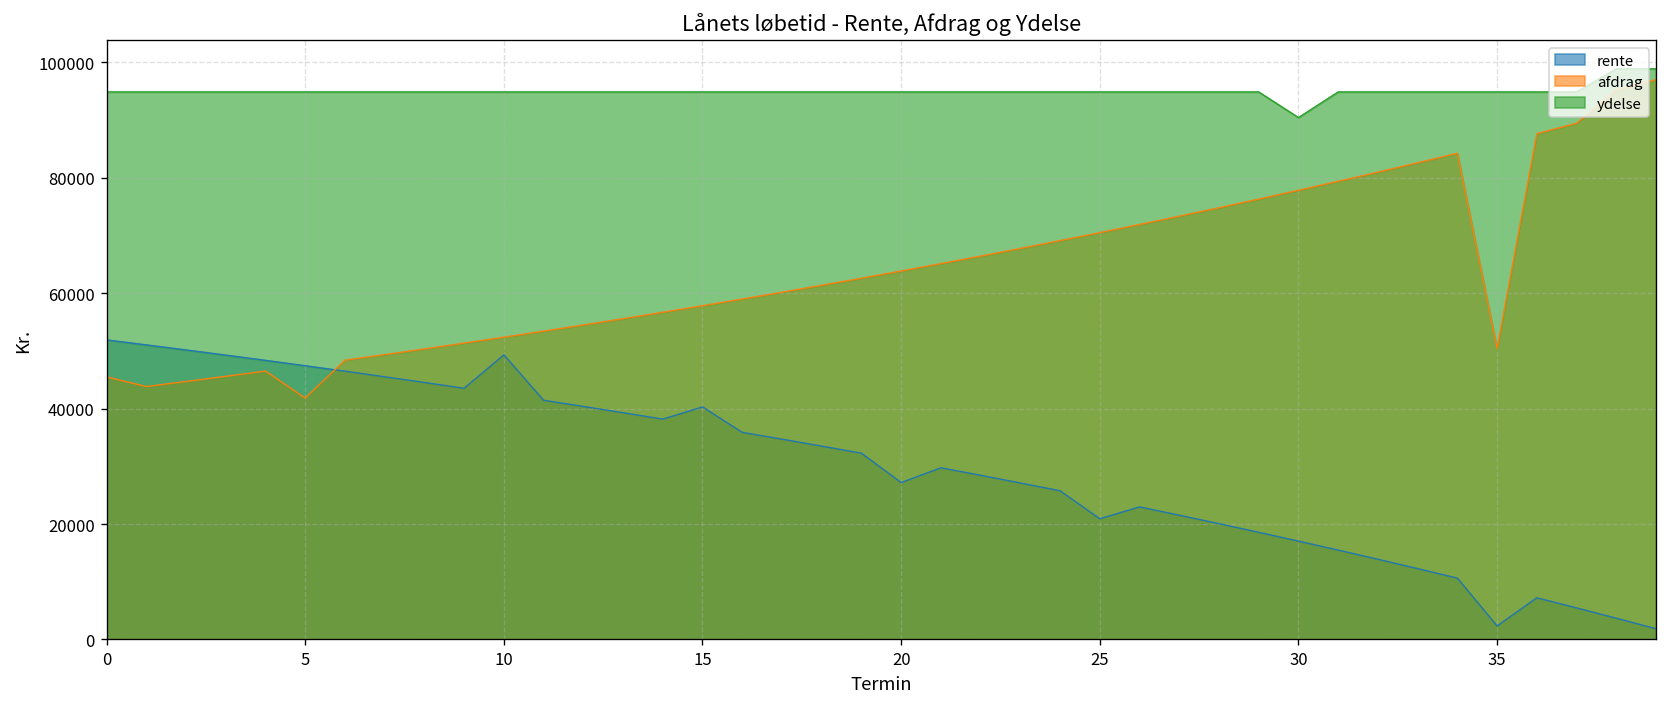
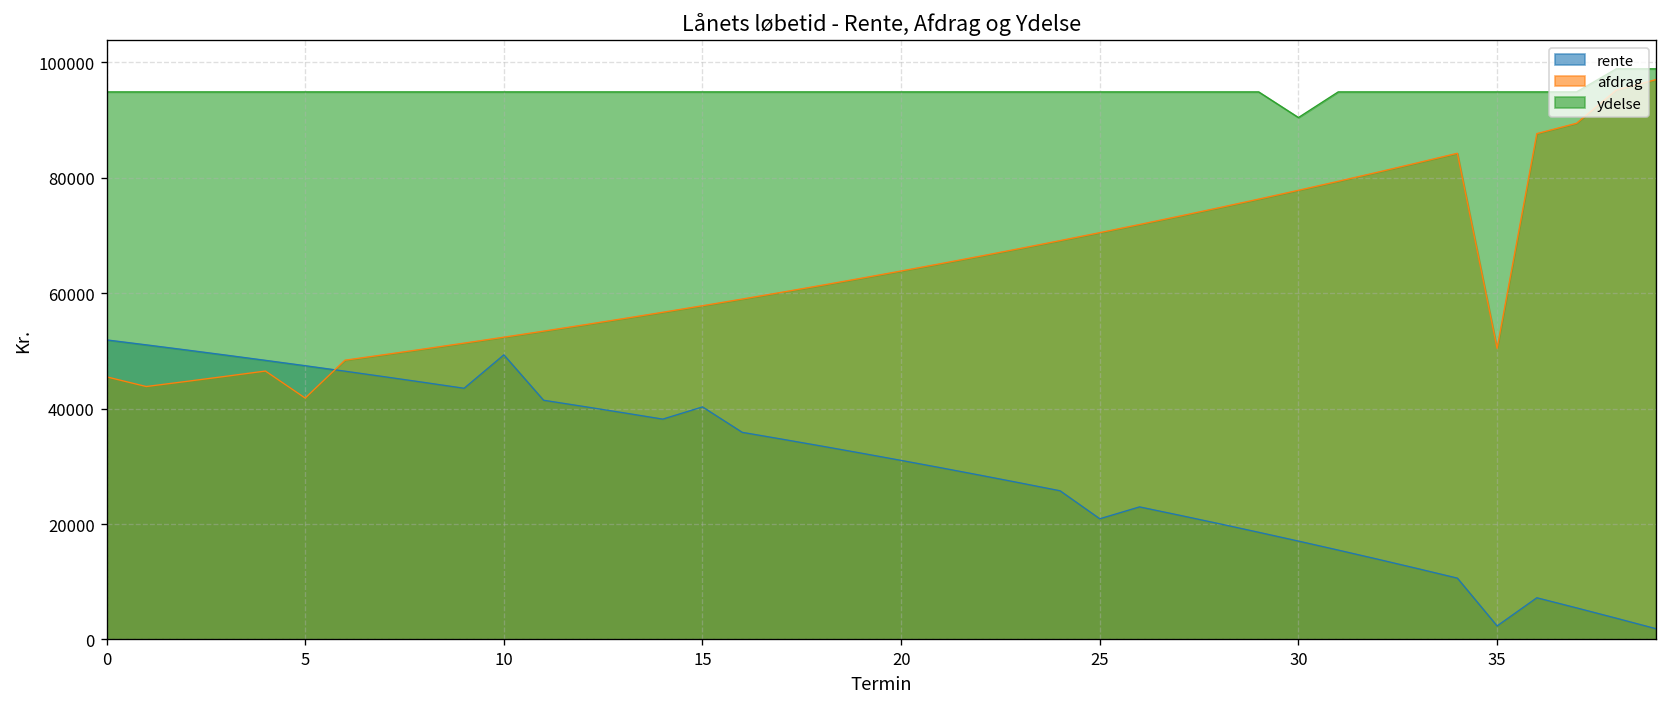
  {
    "rente": {
      "0": 52000,
      "5": 47000,
      "10": 49000,
      "15": 40000,
-     "20": 27000,
+     "20": 31000,
      "25": 21000,
      "30": 17000,
      "35": 2000
    },
    "afdrag": {
      "0": 46000,
      "5": 42000,
      "10": 52000,
      "15": 58000,
      "20": 64000,
      "25": 70000,
      "30": 78000,
      "35": 50000
    },
    "ydelse": {
      "0": 95000,
      "5": 95000,
      "10": 95000,
      "15": 95000,
      "20": 95000,
      "25": 95000,
      "30": 90000,
      "35": 95000
    }
  }
